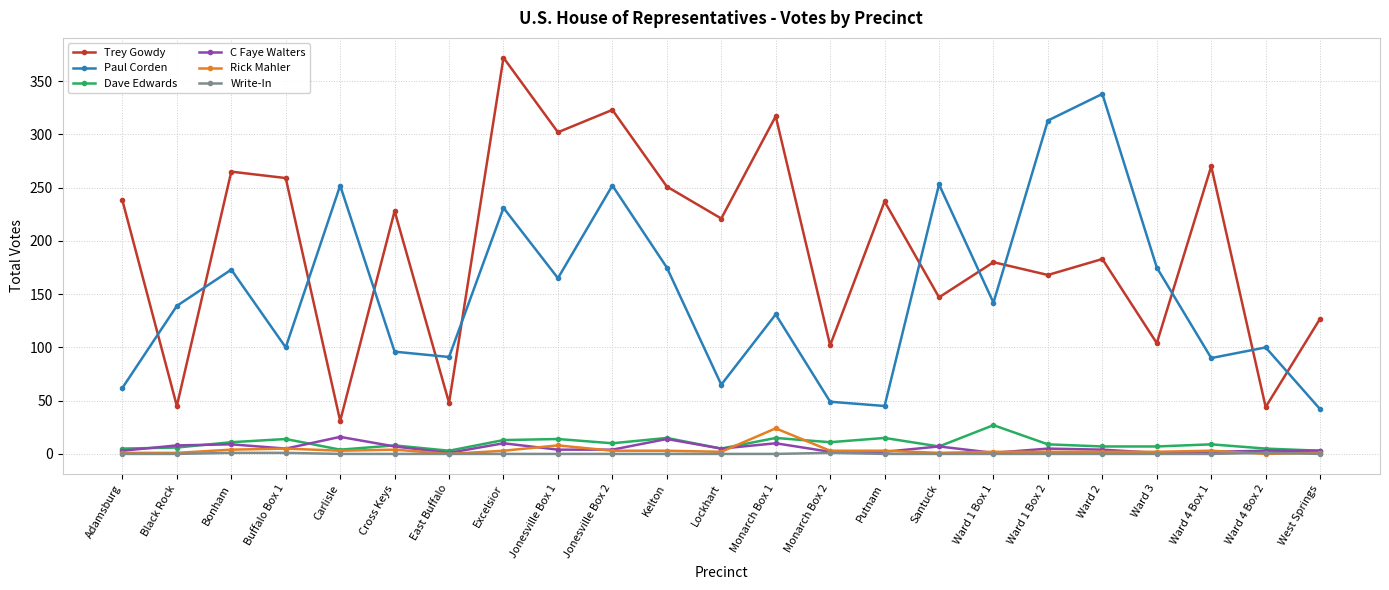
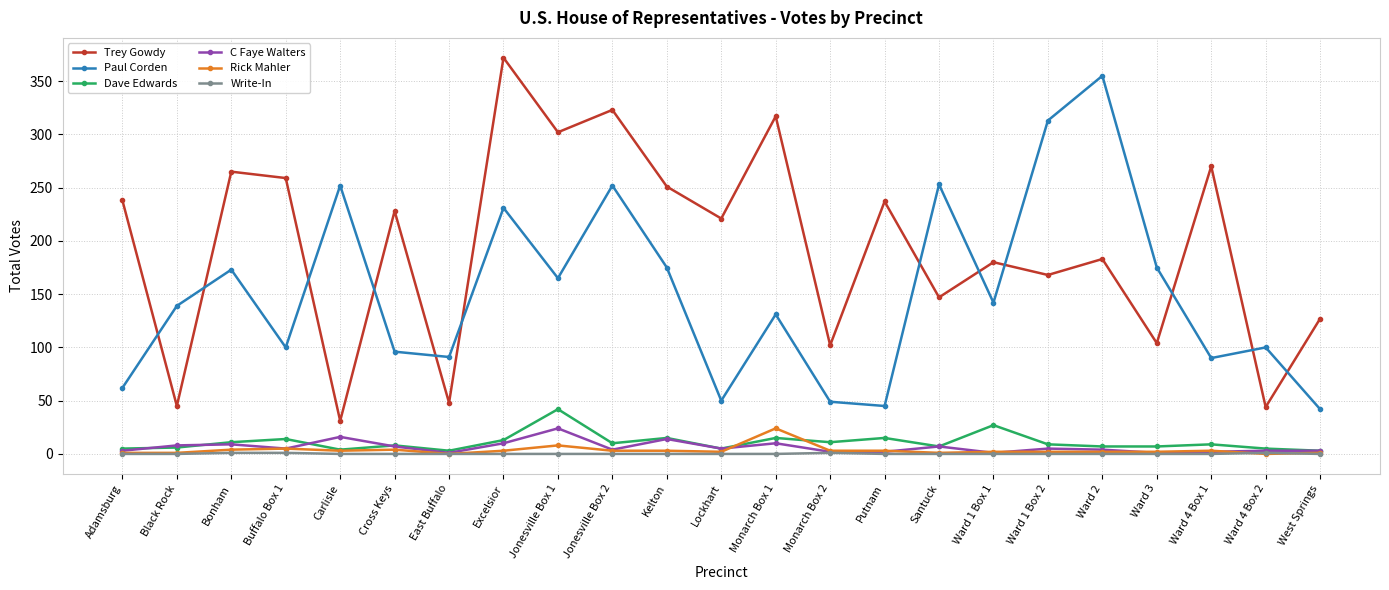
  {
    "Trey Gowdy": {
      "Adamsburg": 238,
      "Black Rock": 45,
      "Bonham": 265,
      "Buffalo Box 1": 259,
      "Carlisle": 31,
      "Cross Keys": 228,
      "East Buffalo": 48,
      "Excelsior": 372,
      "Jonesville Box 1": 302,
      "Jonesville Box 2": 323,
      "Kelton": 251,
      "Lockhart": 221,
      "Monarch Box 1": 317,
      "Monarch Box 2": 102,
      "Putnam": 237,
      "Santuck": 147,
      "Ward 1 Box 1": 180,
      "Ward 1 Box 2": 168,
      "Ward 2": 183,
      "Ward 3": 104,
      "Ward 4 Box 1": 270,
      "Ward 4 Box 2": 44,
      "West Springs": 127
    },
    "Paul Corden": {
      "Adamsburg": 62,
      "Black Rock": 139,
      "Bonham": 173,
      "Buffalo Box 1": 100,
      "Carlisle": 252,
      "Cross Keys": 96,
      "East Buffalo": 91,
      "Excelsior": 231,
      "Jonesville Box 1": 165,
      "Jonesville Box 2": 252,
      "Kelton": 175,
-     "Lockhart": 65,
+     "Lockhart": 50,
      "Monarch Box 1": 131,
      "Monarch Box 2": 49,
      "Putnam": 45,
      "Santuck": 253,
      "Ward 1 Box 1": 142,
      "Ward 1 Box 2": 313,
-     "Ward 2": 338,
+     "Ward 2": 355,
      "Ward 3": 175,
      "Ward 4 Box 1": 90,
      "Ward 4 Box 2": 100,
      "West Springs": 42
    },
    "Dave Edwards": {
      "Buffalo Box 1": 14,
      "Excelsior": 13,
-     "Jonesville Box 1": 14,
+     "Jonesville Box 1": 42,
      "Jonesville Box 2": 10,
      "Monarch Box 1": 15,
      "Monarch Box 2": 11,
      "Putnam": 15,
      "Ward 1 Box 1": 27,
      "Ward 1 Box 2": 9,
      "Ward 2": 7,
      "Ward 3": 7,
      "Ward 4 Box 1": 9
    },
    "C Faye Walters": {
      "Carlisle": 16,
      "Excelsior": 10,
-     "Jonesville Box 1": 4,
+     "Jonesville Box 1": 24,
      "Monarch Box 1": 10,
      "Ward 1 Box 2": 5
    },
    "Rick Mahler": {
      "Bonham": 4,
      "Cross Keys": 4,
      "Excelsior": 3,
      "Jonesville Box 1": 8,
      "Kelton": 3,
      "Monarch Box 1": 24
    },
    "Write-In": {
      "Bonham": 1,
      "Buffalo Box 1": 1,
      "Carlisle": 0,
      "Cross Keys": 0,
      "Excelsior": 0,
      "Jonesville Box 1": 0,
      "Jonesville Box 2": 0,
      "Kelton": 0,
      "Monarch Box 1": 0
    }
  }
